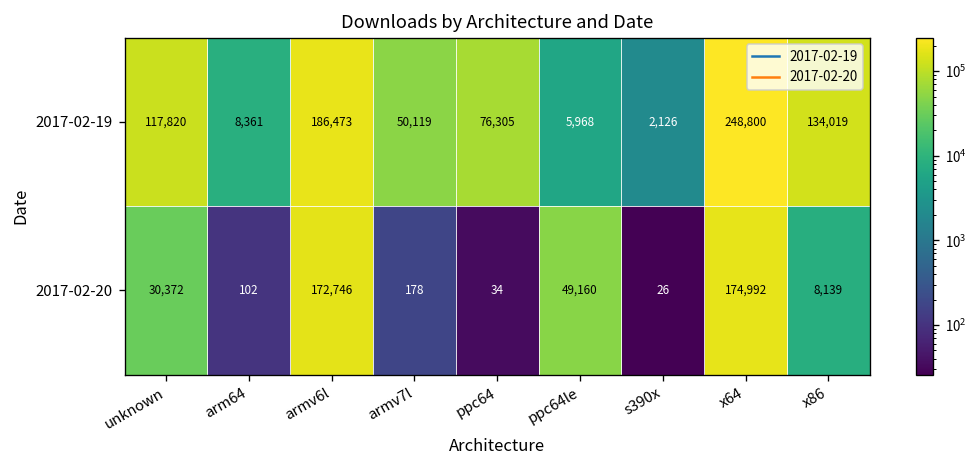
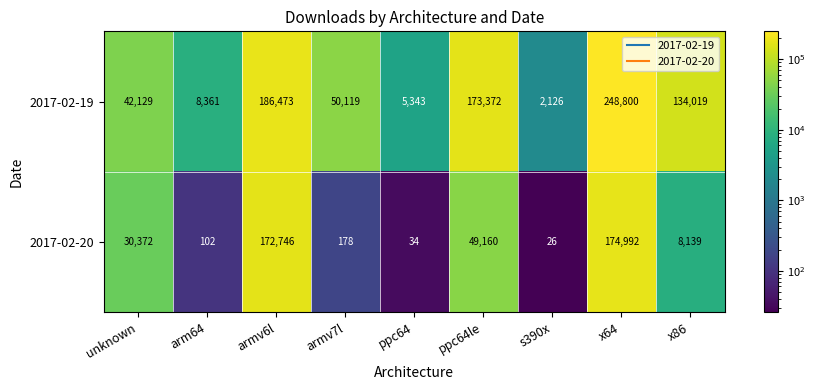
  {
    "2017-02-19": {
-     "unknown": "117,820",
+     "unknown": "42,129",
      "arm64": "8,361",
      "armv6l": "186,473",
      "armv7l": "50,119",
-     "ppc64": "76,305",
-     "ppc64le": "5,968",
+     "ppc64": "5,343",
+     "ppc64le": "173,372",
      "s390x": "2,126",
      "x64": "248,800",
      "x86": "134,019"
    },
    "2017-02-20": {
      "unknown": "30,372",
      "arm64": "102",
      "armv6l": "172,746",
      "armv7l": "178",
      "ppc64": "34",
      "ppc64le": "49,160",
      "s390x": "26",
      "x64": "174,992",
      "x86": "8,139"
    }
  }
